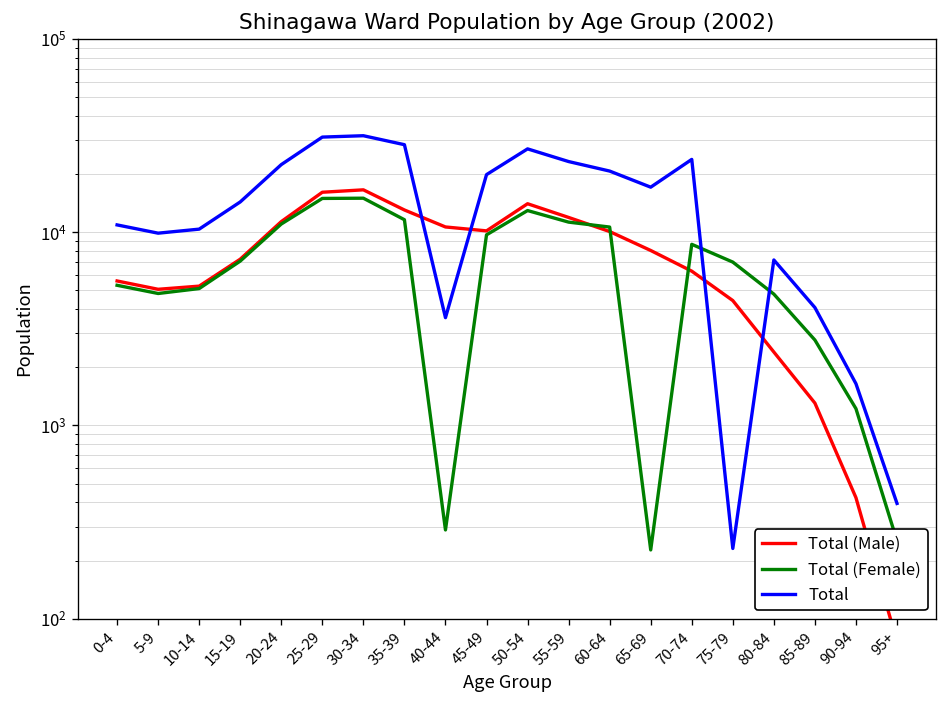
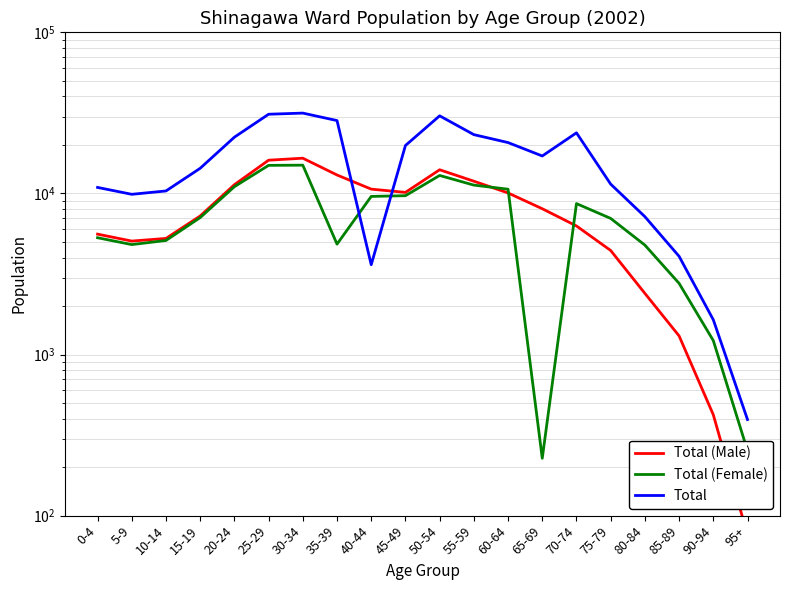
  {
    "Total (Male)": {
      "0-4": 5600,
      "5-9": 5100,
      "25-29": 16000,
      "30-34": 17000,
      "35-39": 13000,
      "40-44": 11000,
      "45-49": 10000,
      "50-54": 14000,
      "55-59": 12000,
      "60-64": 10000,
      "65-69": 8000,
      "70-74": 6300,
      "75-79": 4400,
      "80-84": 2400,
      "85-89": 1300,
      "90-94": 420
    },
    "Total (Female)": {
      "0-4": 5300,
      "5-9": 4800,
      "25-29": 15000,
      "30-34": 15000,
-     "35-39": 12000,
-     "40-44": 290,
+     "35-39": 4800,
+     "40-44": 10000,
      "45-49": 10000,
      "50-54": 13000,
      "55-59": 11000,
      "60-64": 11000,
      "65-69": 230,
      "70-74": 9000,
      "75-79": 7000,
      "80-84": 4800,
      "85-89": 2800,
      "90-94": 1200
    },
    "Total": {
      "0-4": 11000,
      "5-9": 10000,
      "10-14": 10000,
      "15-19": 14000,
      "20-24": 22000,
      "25-29": 31000,
      "30-34": 32000,
      "35-39": 28000,
      "40-44": 3600,
      "45-49": 20000,
-     "50-54": 27000,
+     "50-54": 30000,
      "55-59": 23000,
      "60-64": 21000,
      "65-69": 17000,
      "70-74": 24000,
-     "75-79": 230,
+     "75-79": 11000,
      "80-84": 7000,
      "85-89": 4100,
      "90-94": 1600,
      "95+": 400
    }
  }
